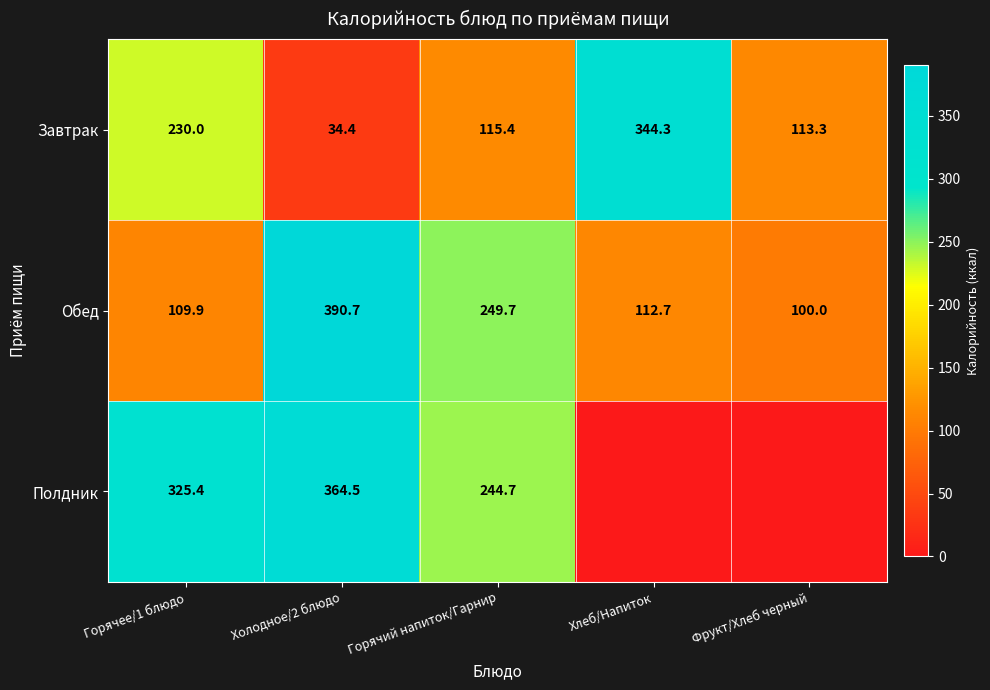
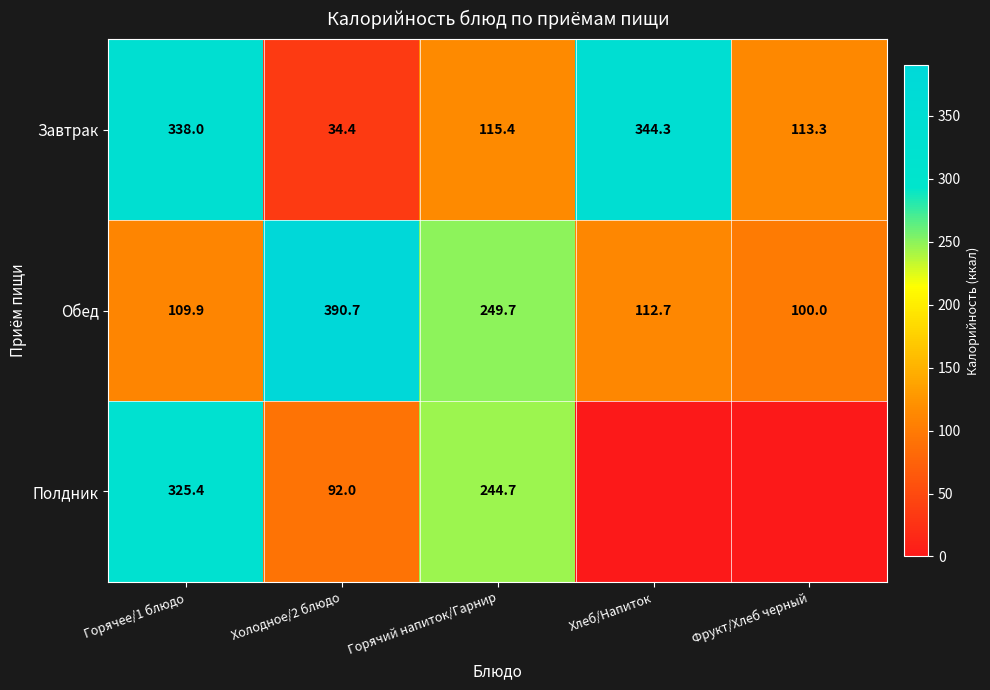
  {
    "Завтрак": {
-     "Горячее/1 блюдо": 230.0,
+     "Горячее/1 блюдо": 338.0,
      "Холодное/2 блюдо": 34.4,
      "Горячий напиток/Гарнир": 115.4,
      "Хлеб/Напиток": 344.3,
      "Фрукт/Хлеб черный": 113.3
    },
    "Обед": {
      "Горячее/1 блюдо": 109.9,
      "Холодное/2 блюдо": 390.7,
      "Горячий напиток/Гарнир": 249.7,
      "Хлеб/Напиток": 112.7,
      "Фрукт/Хлеб черный": 100.0
    },
    "Полдник": {
      "Горячее/1 блюдо": 325.4,
-     "Холодное/2 блюдо": 364.5,
+     "Холодное/2 блюдо": 92.0,
      "Горячий напиток/Гарнир": 244.7
    }
  }
